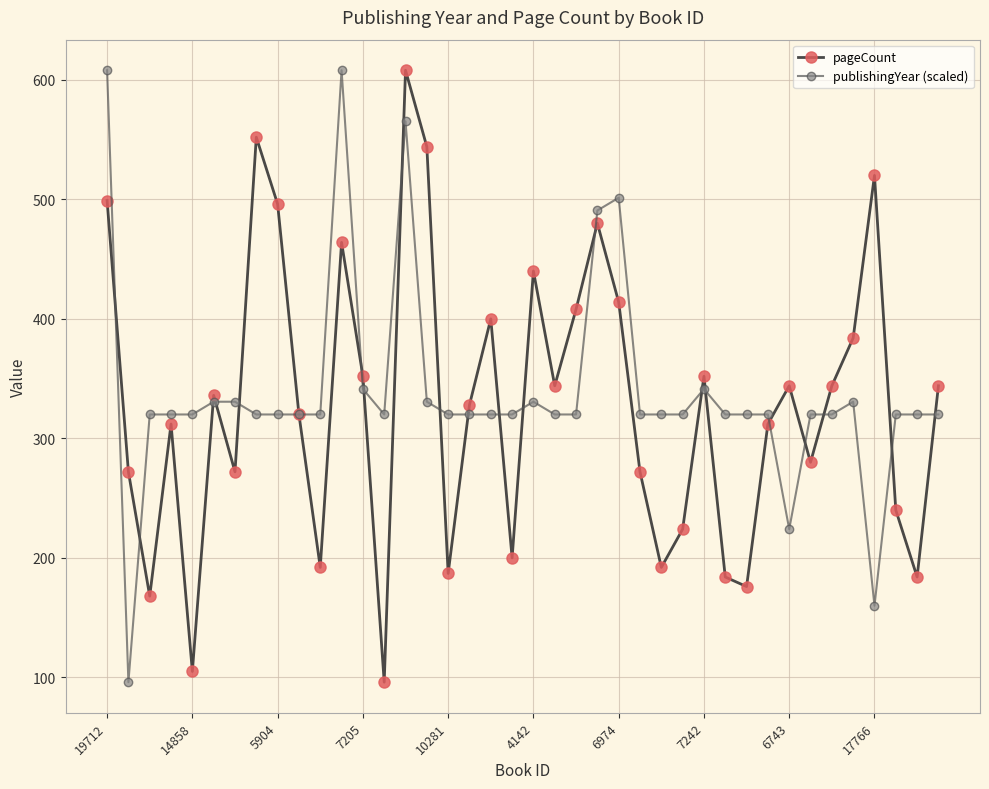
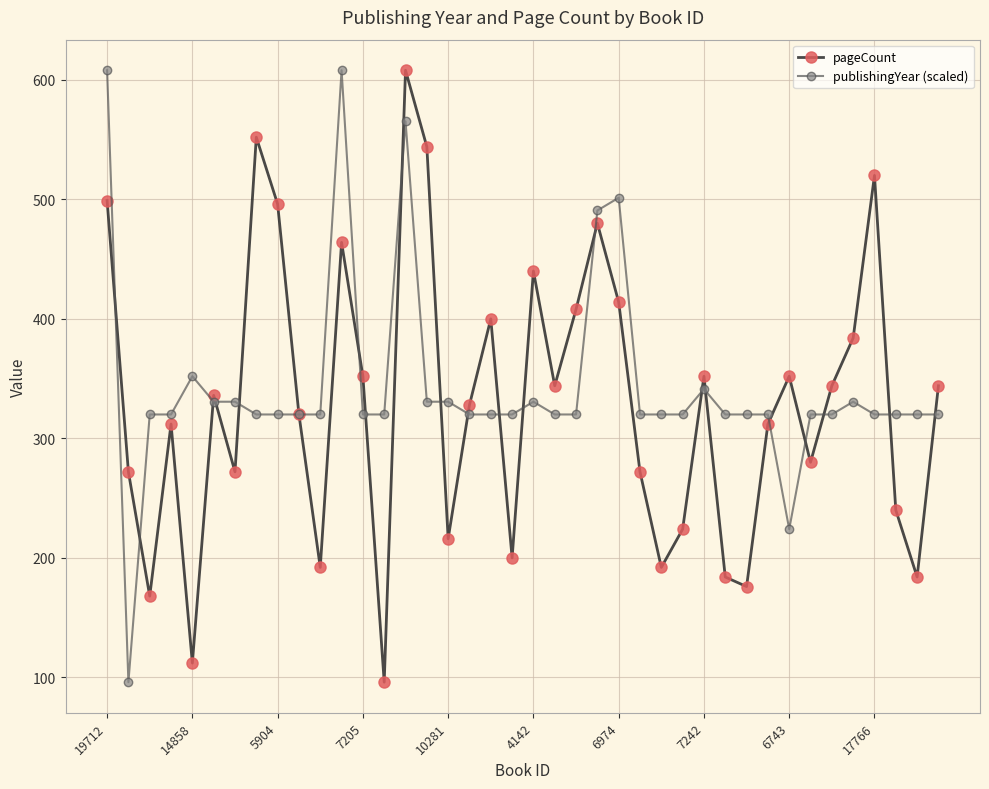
  {
    "pageCount": {
      "19712": 499,
-     "14858": 105,
+     "14858": 112,
      "5904": 496,
      "7205": 352,
-     "10281": 187,
+     "10281": 216,
      "4142": 440,
      "6974": 414,
      "7242": 352,
-     "6743": 344,
+     "6743": 352,
      "17766": 520
    },
    "publishingYear (scaled)": {
      "19712": 608,
-     "14858": 320,
+     "14858": 352,
      "5904": 320,
-     "7205": 341,
-     "10281": 320,
+     "7205": 320,
+     "10281": 331,
      "4142": 331,
      "6974": 501,
      "7242": 341,
      "6743": 224,
-     "17766": 160
+     "17766": 320
    }
  }
